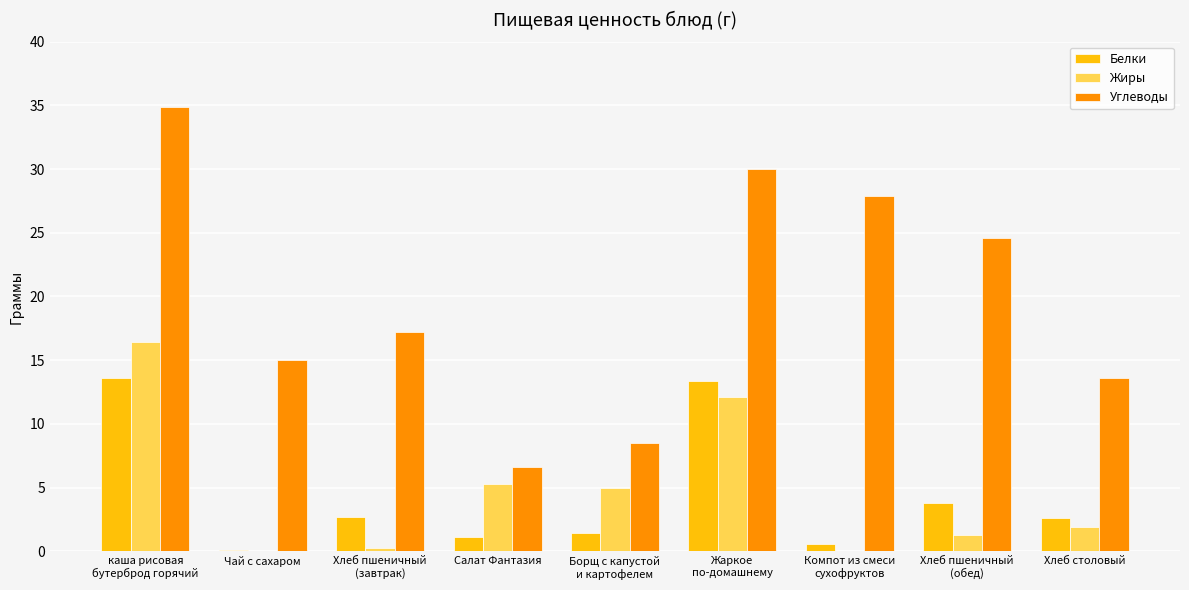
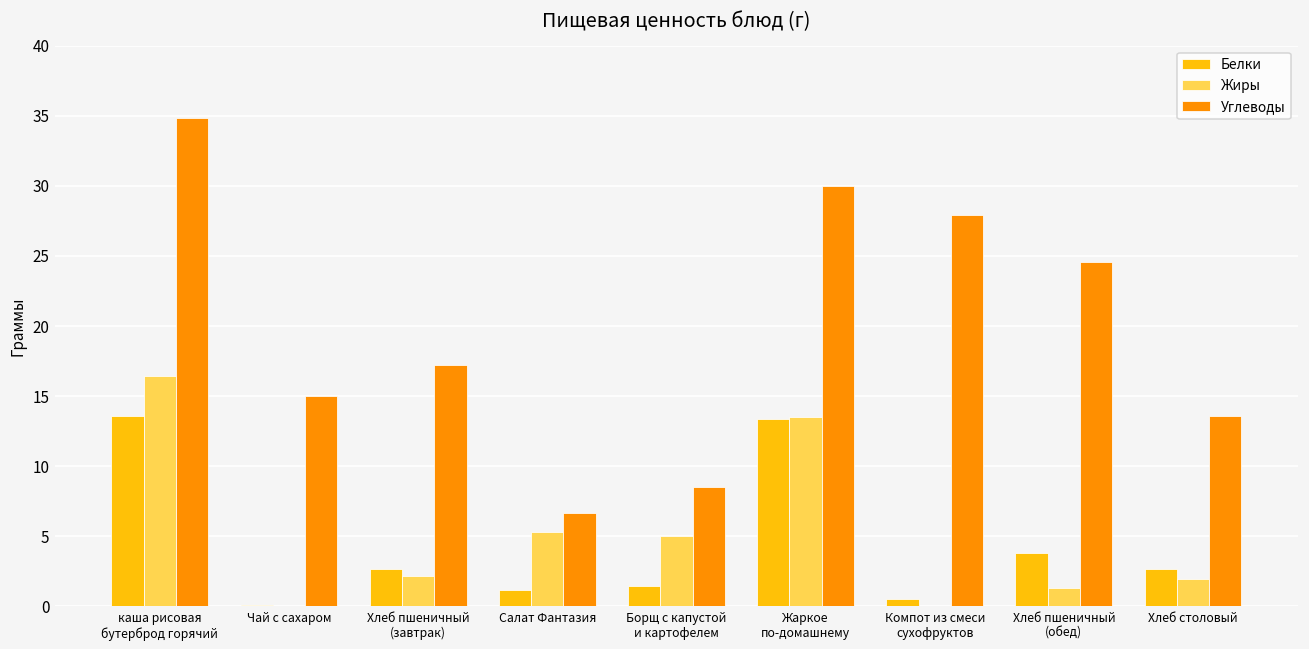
  {
    "Жиры": {
      "каша рисовая бутерброд горячий": 16.4,
      "Чай с сахаром": 0.0,
-     "Хлеб пшеничный (завтрак)": 0.3,
+     "Хлеб пшеничный (завтрак)": 2.2,
      "Салат Фантазия": 5.3,
      "Борщ с капустой и картофелем": 5.0,
-     "Жаркое по-домашнему": 12.1,
+     "Жаркое по-домашнему": 13.5,
      "Компот из смеси сухофруктов": 0.0,
      "Хлеб пшеничный (обед)": 1.3,
      "Хлеб столовый": 1.9
    }
  }
